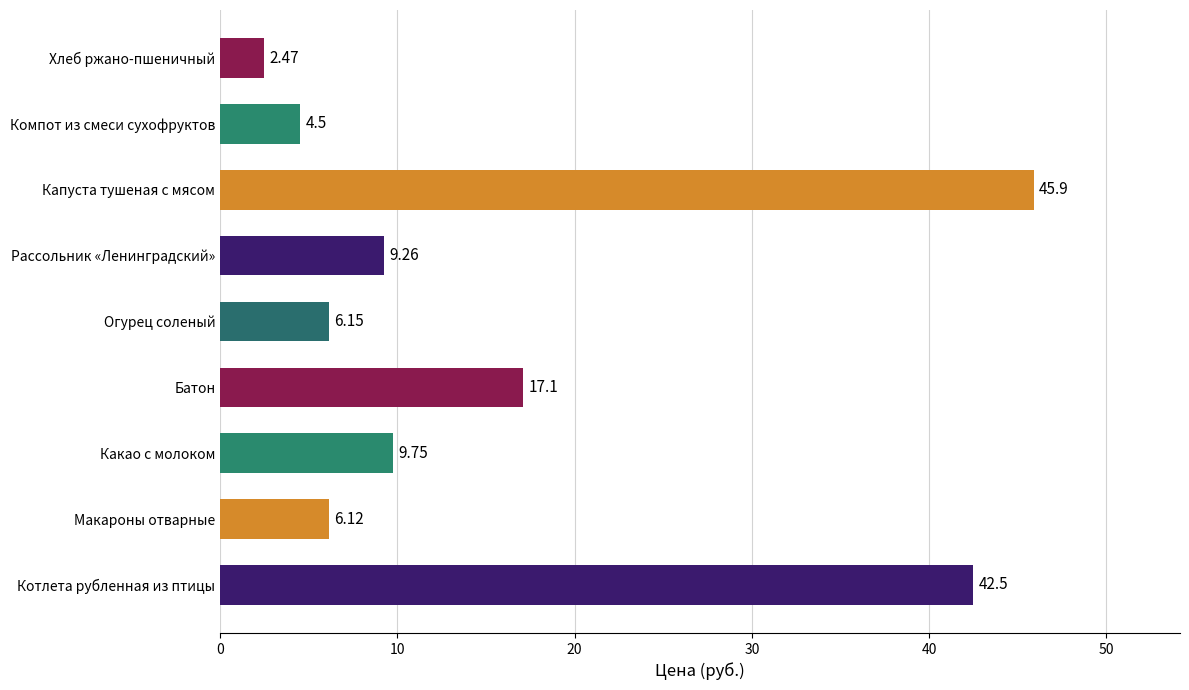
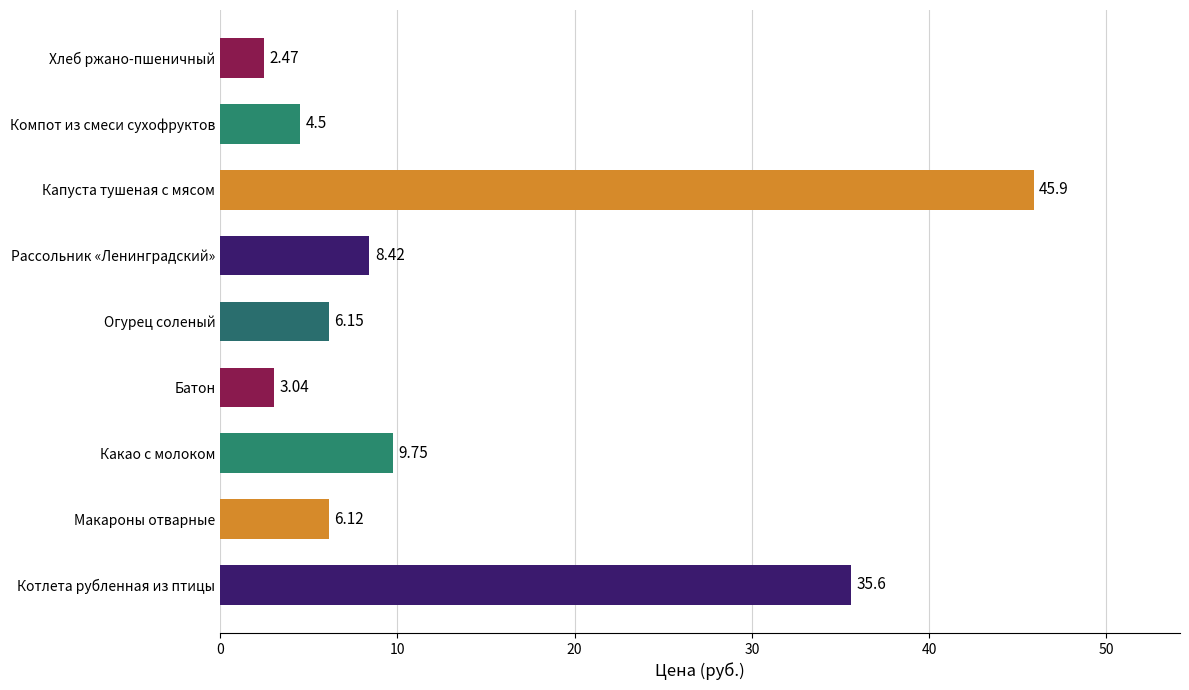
  {
    "Хлеб ржано-пшеничный": 2.47,
    "Компот из смеси сухофруктов": 4.5,
    "Капуста тушеная с мясом": 45.9,
-   "Рассольник «Ленинградский»": 9.26,
+   "Рассольник «Ленинградский»": 8.42,
    "Огурец соленый": 6.15,
-   "Батон": 17.1,
+   "Батон": 3.04,
    "Какао с молоком": 9.75,
    "Макароны отварные": 6.12,
-   "Котлета рубленная из птицы": 42.5
+   "Котлета рубленная из птицы": 35.6
  }
